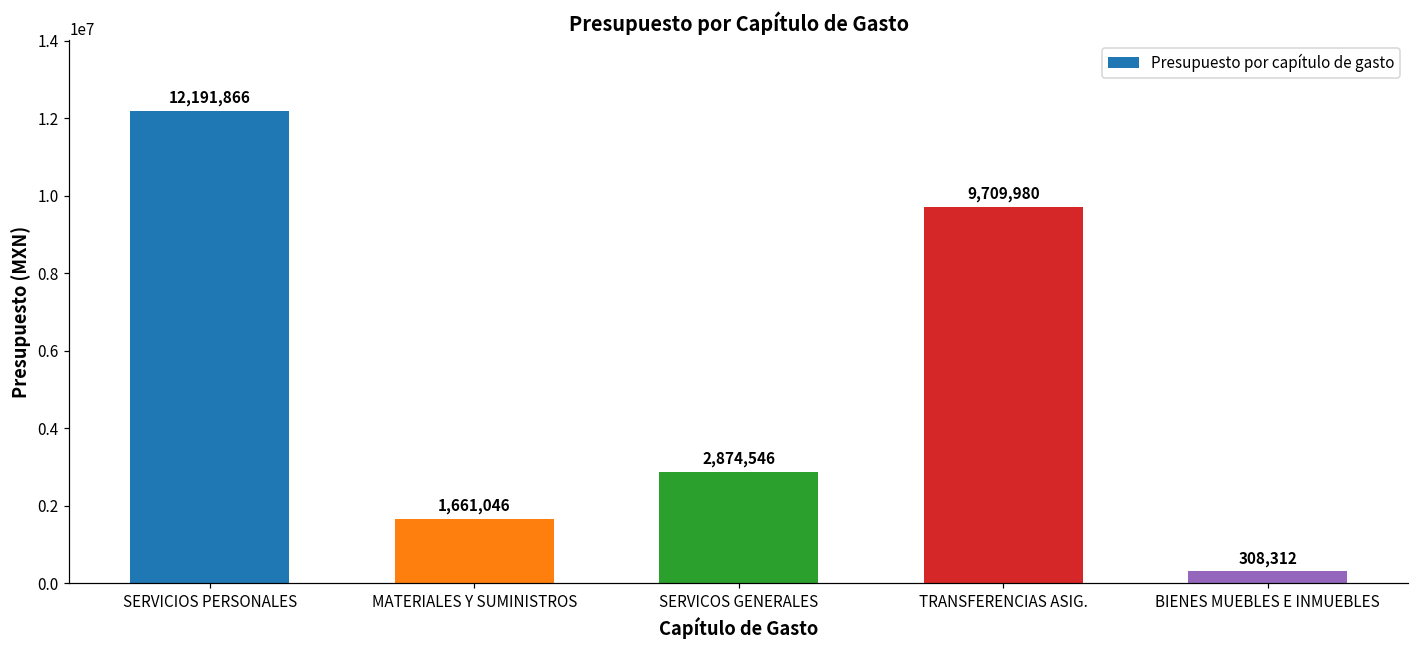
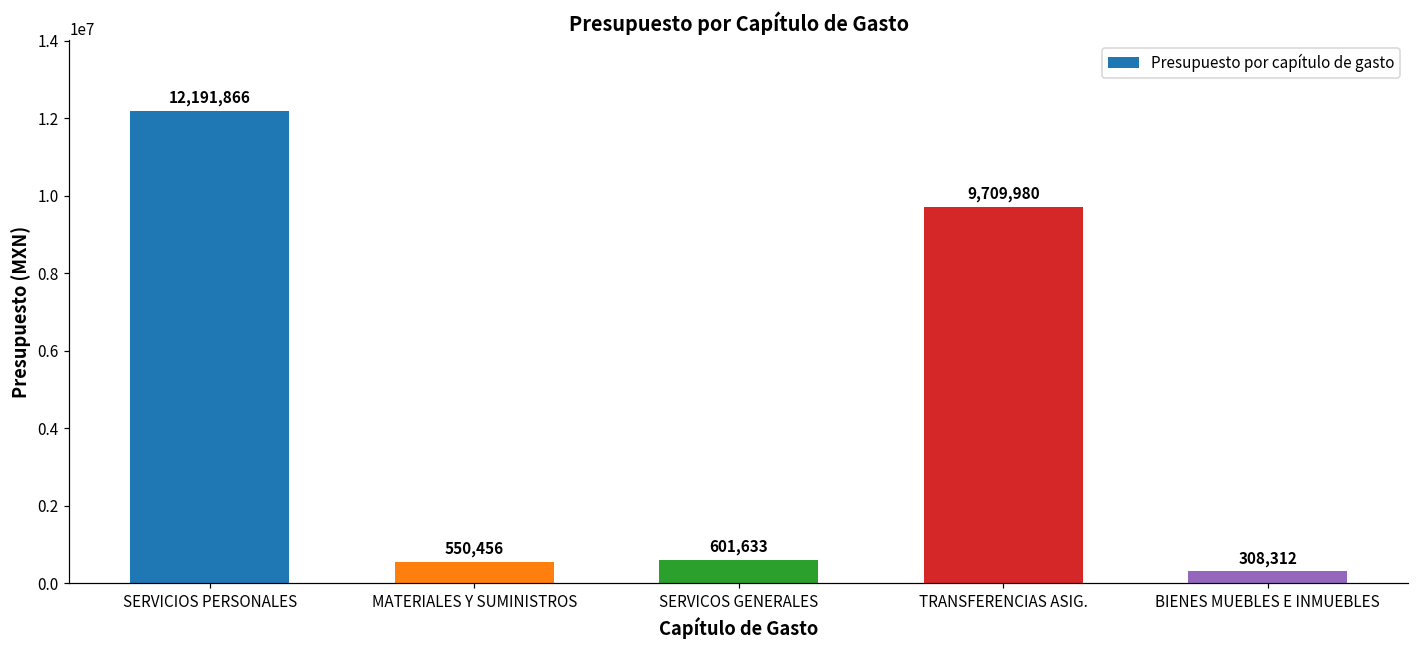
  {
    "SERVICIOS PERSONALES": "12,191,866",
-   "MATERIALES Y SUMINISTROS": "1,661,046",
-   "SERVICOS GENERALES": "2,874,546",
+   "MATERIALES Y SUMINISTROS": "550,456",
+   "SERVICOS GENERALES": "601,633",
    "TRANSFERENCIAS ASIG.": "9,709,980",
    "BIENES MUEBLES E INMUEBLES": "308,312"
  }
